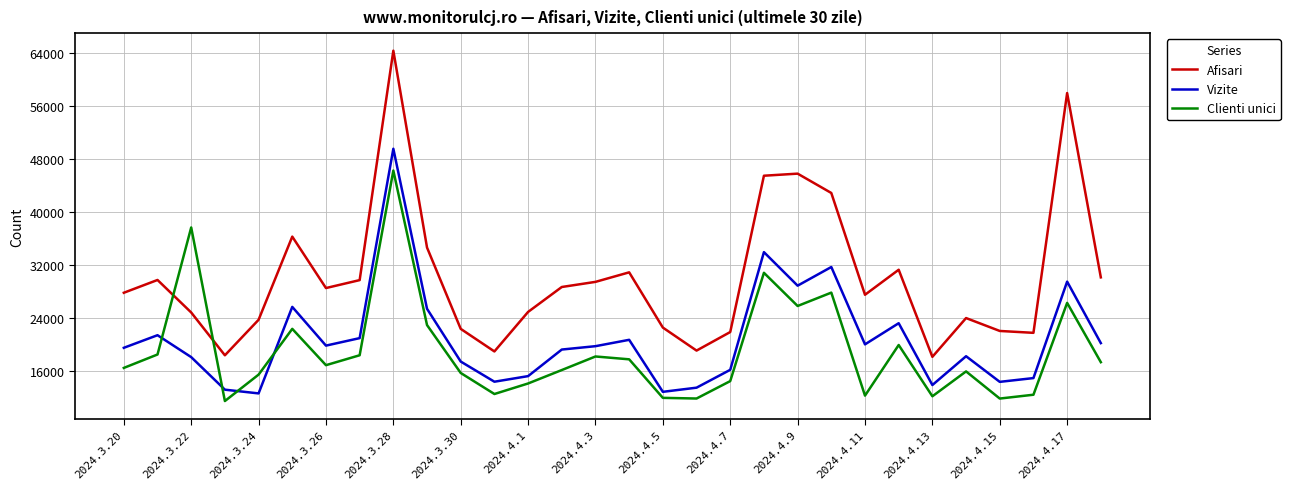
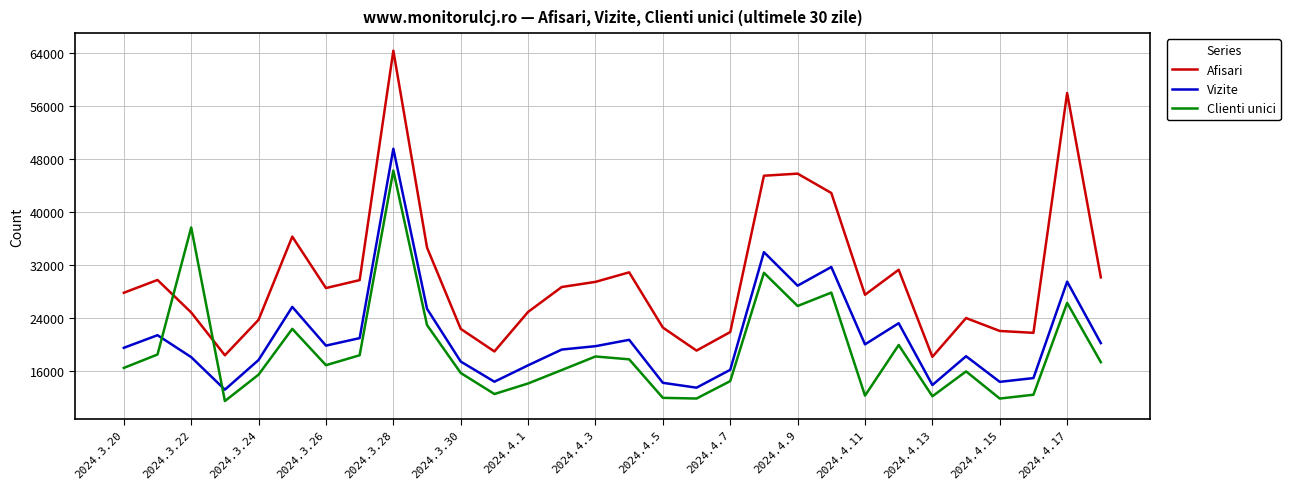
  {
    "Afisari": {
      "2024.3.20": 28000,
      "2024.3.22": 25000,
      "2024.3.24": 24000,
      "2024.3.26": 28000,
      "2024.3.28": 64000,
      "2024.3.30": 22000,
      "2024.4.1": 25000,
      "2024.4.3": 29000,
      "2024.4.5": 23000,
      "2024.4.7": 22000,
      "2024.4.9": 46000,
      "2024.4.11": 27000,
      "2024.4.13": 18000,
      "2024.4.15": 22000,
      "2024.4.17": 58000
    },
    "Vizite": {
      "2024.3.20": 19000,
      "2024.3.22": 18000,
-     "2024.3.24": 13000,
+     "2024.3.24": 18000,
      "2024.3.26": 20000,
      "2024.3.28": 49000,
      "2024.3.30": 17000,
-     "2024.4.1": 15000,
+     "2024.4.1": 17000,
      "2024.4.3": 20000,
-     "2024.4.5": 13000,
+     "2024.4.5": 14000,
      "2024.4.7": 16000,
      "2024.4.9": 29000,
      "2024.4.11": 20000,
      "2024.4.13": 14000,
      "2024.4.15": 14000,
      "2024.4.17": 29000
    },
    "Clienti unici": {
      "2024.3.20": 16000,
      "2024.3.22": 38000,
      "2024.3.24": 15000,
      "2024.3.26": 17000,
      "2024.3.28": 46000,
      "2024.3.30": 16000,
      "2024.4.1": 14000,
      "2024.4.3": 18000,
      "2024.4.5": 12000,
      "2024.4.7": 14000,
      "2024.4.9": 26000,
      "2024.4.11": 12000,
      "2024.4.13": 12000,
      "2024.4.15": 12000,
      "2024.4.17": 26000
    }
  }
